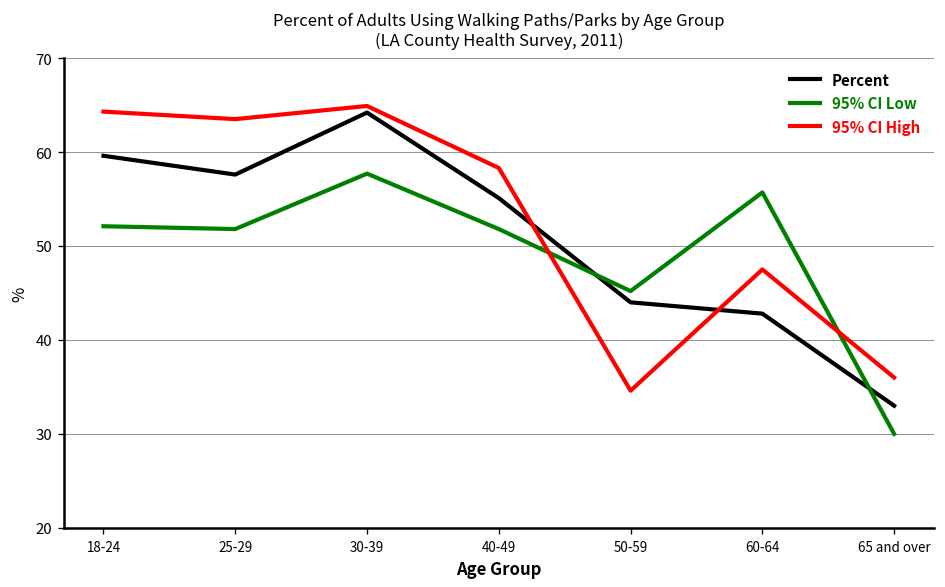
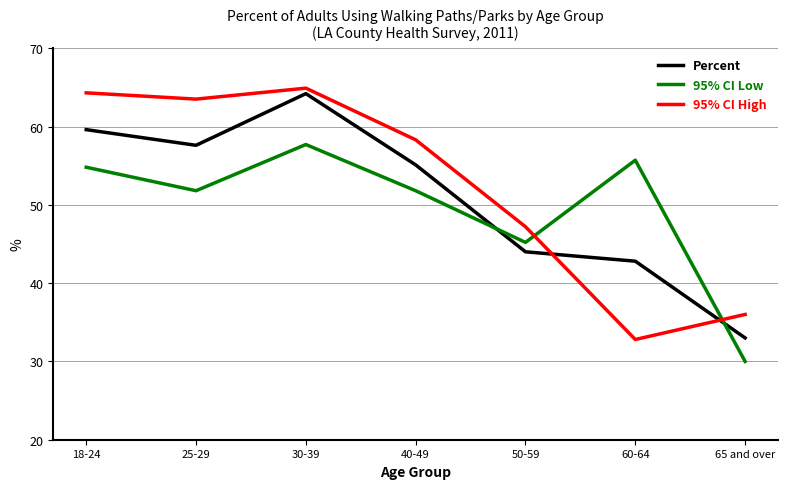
  {
    "Percent": {
      "18-24": 60,
      "25-29": 58,
      "30-39": 64,
      "40-49": 55,
      "50-59": 44,
      "60-64": 43,
      "65 and over": 33
    },
    "95% CI Low": {
-     "18-24": 52,
+     "18-24": 55,
      "25-29": 52,
      "30-39": 58,
      "40-49": 52,
      "50-59": 45,
      "60-64": 56,
      "65 and over": 30
    },
    "95% CI High": {
      "18-24": 64,
      "25-29": 64,
      "30-39": 65,
      "40-49": 58,
-     "50-59": 35,
-     "60-64": 48,
+     "50-59": 47,
+     "60-64": 33,
      "65 and over": 36
    }
  }
